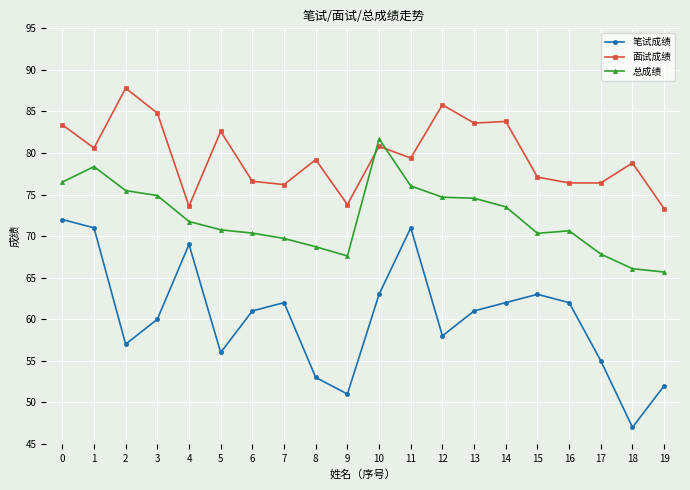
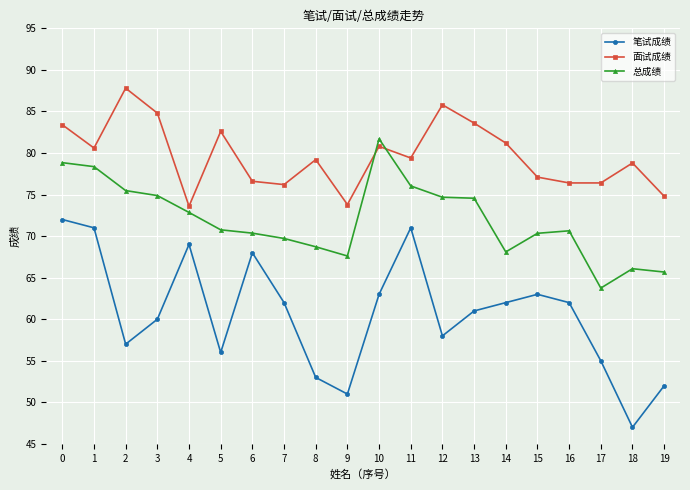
  {
    "笔试成绩": {
      "0": 72,
      "1": 71,
      "2": 57,
      "3": 60,
      "4": 69,
      "5": 56,
-     "6": 61,
+     "6": 68,
      "7": 62,
      "8": 53,
      "9": 51,
      "10": 63,
      "11": 71,
      "12": 58,
      "13": 61,
      "14": 62,
      "15": 63,
      "16": 62,
      "17": 55,
      "18": 47,
      "19": 52
    },
    "面试成绩": {
      "0": 83,
      "1": 81,
      "2": 88,
      "3": 85,
      "4": 74,
      "5": 83,
      "6": 77,
      "7": 76,
      "8": 79,
      "9": 74,
      "10": 81,
      "11": 79,
      "12": 86,
      "13": 84,
-     "14": 84,
+     "14": 81,
      "15": 77,
      "16": 76,
      "17": 76,
      "18": 79,
-     "19": 73
+     "19": 75
    },
    "总成绩": {
-     "0": 77,
+     "0": 79,
      "1": 78,
      "2": 75,
      "3": 75,
-     "4": 72,
+     "4": 73,
      "5": 71,
      "6": 70,
      "7": 70,
      "8": 69,
      "9": 68,
      "10": 82,
      "11": 76,
      "12": 75,
      "13": 75,
-     "14": 74,
+     "14": 68,
      "15": 70,
      "16": 71,
-     "17": 68,
+     "17": 64,
      "18": 66,
      "19": 66
    }
  }
